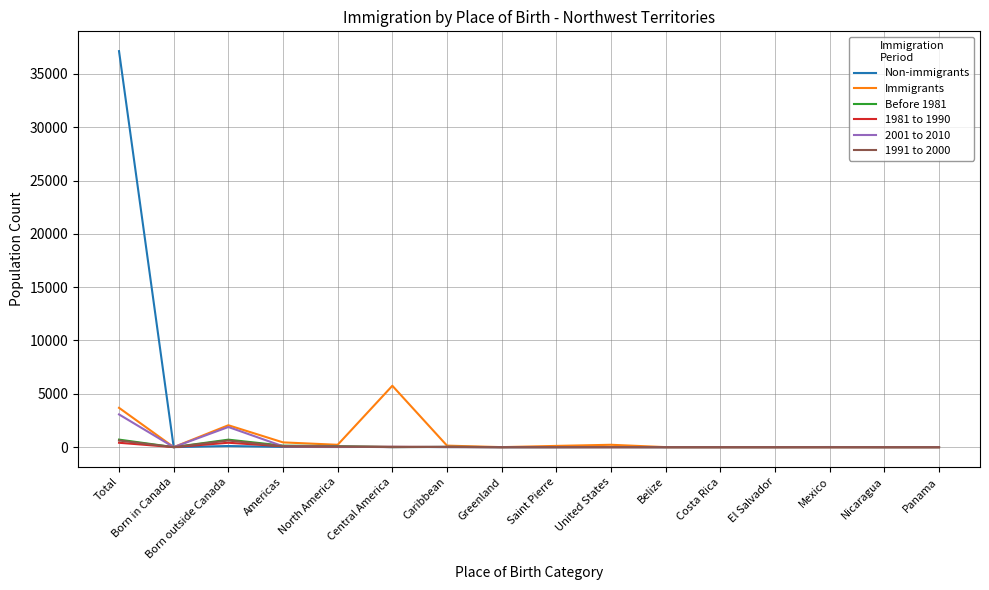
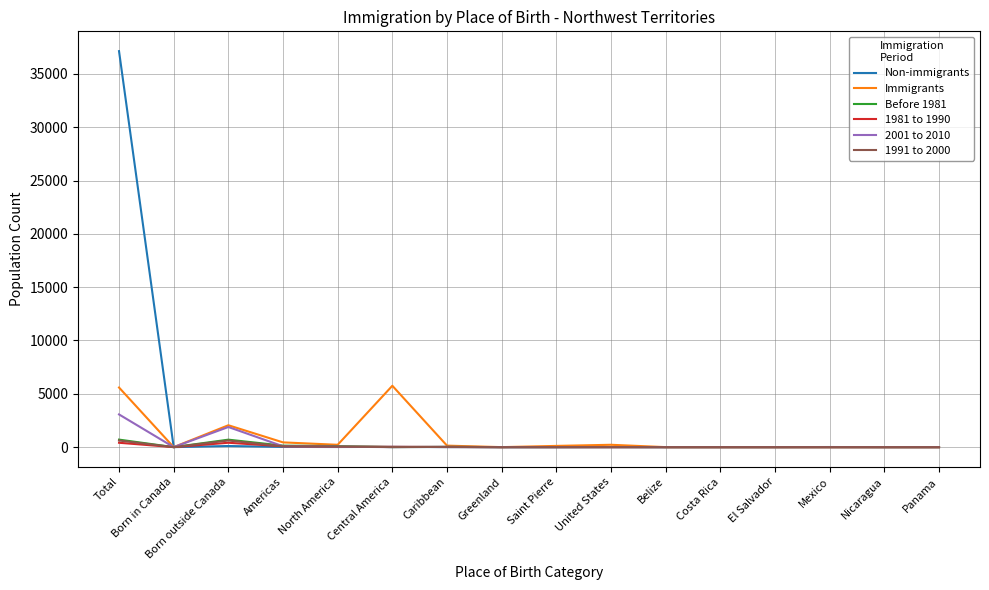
  {
    "Non-immigrants": {
      "Total": 37100,
      "Born outside Canada": 100
    },
    "Immigrants": {
-     "Total": 3700,
+     "Total": 5600,
      "Americas": 400,
      "Central America": 5800
    },
    "2001 to 2010": {
      "Total": 3100
    }
  }
